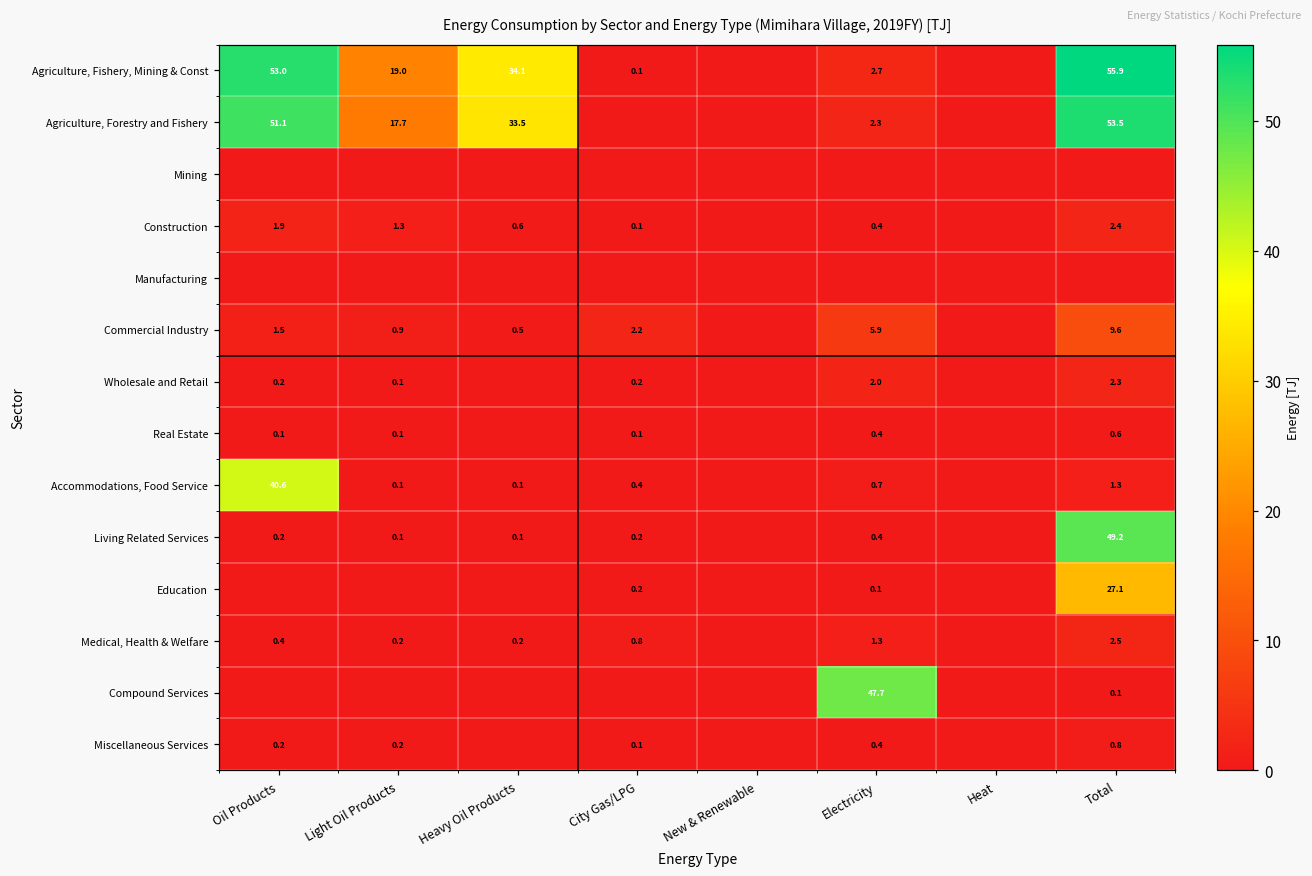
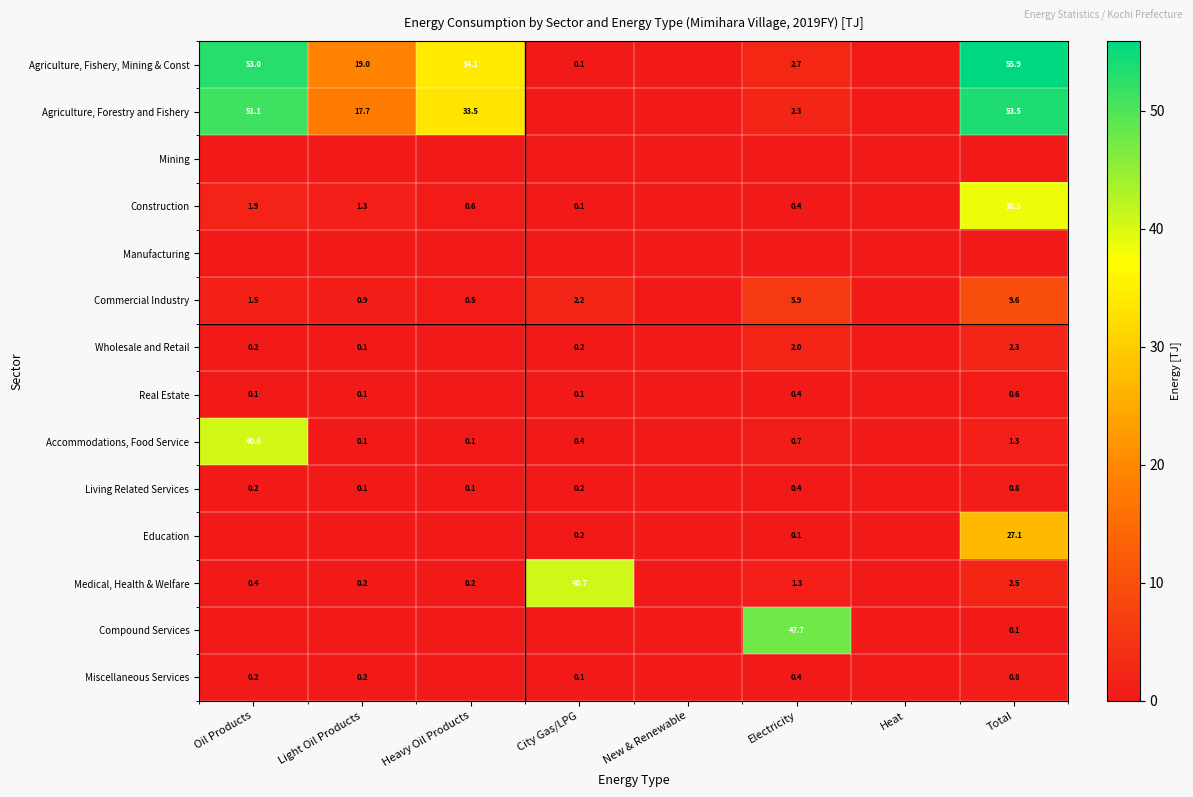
  {
    "Agriculture, Fishery, Mining & Const": {
      "Oil Products": 53.0,
      "Light Oil Products": 19.0,
      "Heavy Oil Products": 34.1,
      "City Gas/LPG": 0.1,
      "Electricity": 2.7,
      "Total": 55.9
    },
    "Agriculture, Forestry and Fishery": {
      "Oil Products": 51.1,
      "Light Oil Products": 17.7,
      "Heavy Oil Products": 33.5,
      "Electricity": 2.3,
      "Total": 53.5
    },
    "Construction": {
      "Oil Products": 1.9,
      "Light Oil Products": 1.3,
      "Heavy Oil Products": 0.6,
      "City Gas/LPG": 0.1,
      "Electricity": 0.4,
-     "Total": 2.4
+     "Total": 38.5
    },
    "Commercial Industry": {
      "Oil Products": 1.5,
      "Light Oil Products": 0.9,
      "Heavy Oil Products": 0.5,
      "City Gas/LPG": 2.2,
      "Electricity": 5.9,
      "Total": 9.6
    },
    "Wholesale and Retail": {
      "Oil Products": 0.2,
      "Light Oil Products": 0.1,
      "City Gas/LPG": 0.2,
      "Electricity": 2.0,
      "Total": 2.3
    },
    "Real Estate": {
      "Oil Products": 0.1,
      "Light Oil Products": 0.1,
      "City Gas/LPG": 0.1,
      "Electricity": 0.4,
      "Total": 0.6
    },
    "Accommodations, Food Service": {
      "Oil Products": 40.6,
      "Light Oil Products": 0.1,
      "Heavy Oil Products": 0.1,
      "City Gas/LPG": 0.4,
      "Electricity": 0.7,
      "Total": 1.3
    },
    "Living Related Services": {
      "Oil Products": 0.2,
      "Light Oil Products": 0.1,
      "Heavy Oil Products": 0.1,
      "City Gas/LPG": 0.2,
      "Electricity": 0.4,
-     "Total": 49.2
+     "Total": 0.8
    },
    "Education": {
      "City Gas/LPG": 0.2,
      "Electricity": 0.1,
      "Total": 27.1
    },
    "Medical, Health & Welfare": {
      "Oil Products": 0.4,
      "Light Oil Products": 0.2,
      "Heavy Oil Products": 0.2,
-     "City Gas/LPG": 0.8,
+     "City Gas/LPG": 40.7,
      "Electricity": 1.3,
      "Total": 2.5
    },
    "Compound Services": {
      "Electricity": 47.7,
      "Total": 0.1
    },
    "Miscellaneous Services": {
      "Oil Products": 0.2,
      "Light Oil Products": 0.2,
      "City Gas/LPG": 0.1,
      "Electricity": 0.4,
      "Total": 0.8
    }
  }
